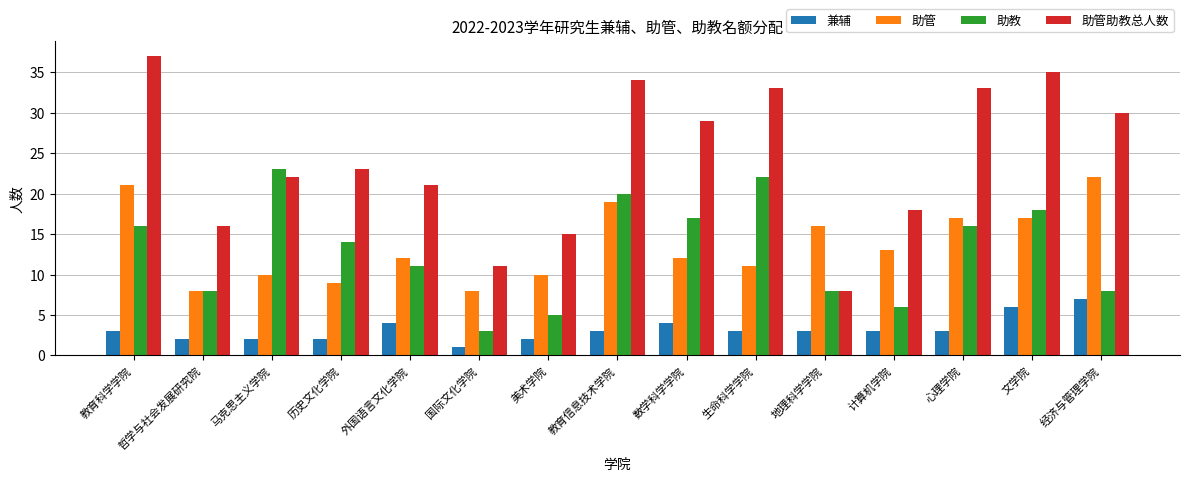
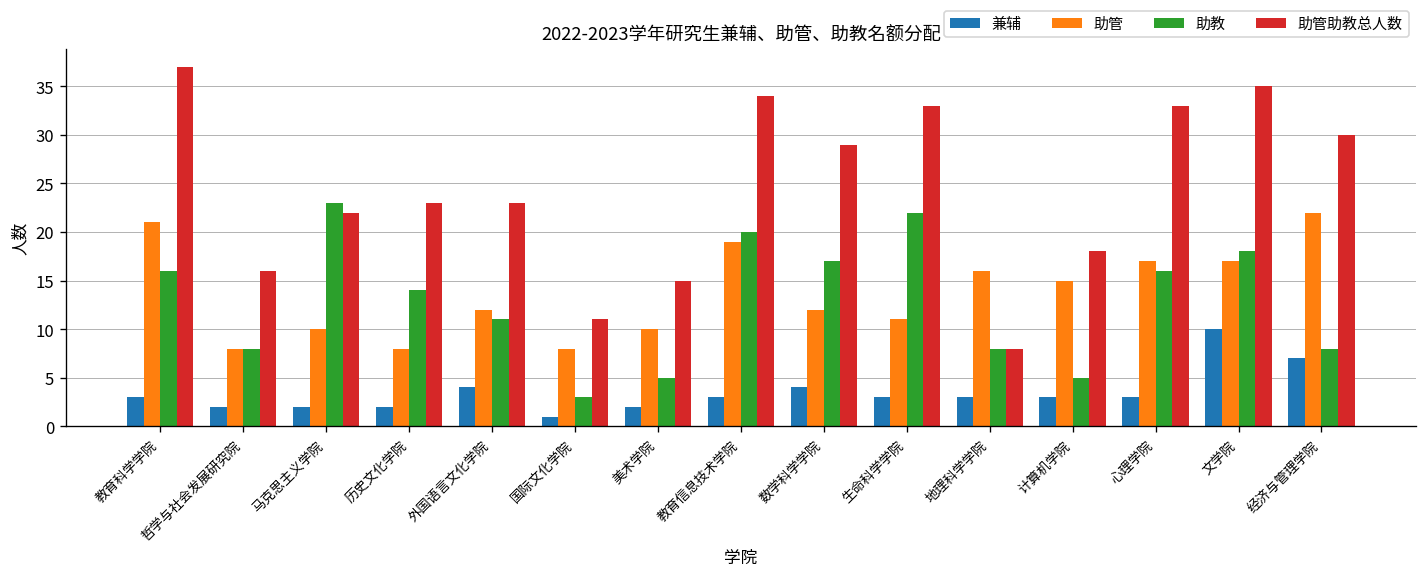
  {
    "兼辅": {
      "教育科学学院": 3,
      "哲学与社会发展研究院": 2,
      "马克思主义学院": 2,
      "历史文化学院": 2,
      "外国语言文化学院": 4,
      "国际文化学院": 1,
      "美术学院": 2,
      "教育信息技术学院": 3,
      "数学科学学院": 4,
      "生命科学学院": 3,
      "地理科学学院": 3,
      "计算机学院": 3,
      "心理学院": 3,
-     "文学院": 6,
+     "文学院": 10,
      "经济与管理学院": 7
    },
    "助管": {
      "教育科学学院": 21,
      "哲学与社会发展研究院": 8,
      "马克思主义学院": 10,
-     "历史文化学院": 9,
+     "历史文化学院": 8,
      "外国语言文化学院": 12,
      "国际文化学院": 8,
      "美术学院": 10,
      "教育信息技术学院": 19,
      "数学科学学院": 12,
      "生命科学学院": 11,
      "地理科学学院": 16,
-     "计算机学院": 13,
+     "计算机学院": 15,
      "心理学院": 17,
      "文学院": 17,
      "经济与管理学院": 22
    },
    "助教": {
      "教育科学学院": 16,
      "哲学与社会发展研究院": 8,
      "马克思主义学院": 23,
      "历史文化学院": 14,
      "外国语言文化学院": 11,
      "国际文化学院": 3,
      "美术学院": 5,
      "教育信息技术学院": 20,
      "数学科学学院": 17,
      "生命科学学院": 22,
      "地理科学学院": 8,
-     "计算机学院": 6,
+     "计算机学院": 5,
      "心理学院": 16,
      "文学院": 18,
      "经济与管理学院": 8
    },
    "助管助教总人数": {
      "教育科学学院": 37,
      "哲学与社会发展研究院": 16,
      "马克思主义学院": 22,
      "历史文化学院": 23,
-     "外国语言文化学院": 21,
+     "外国语言文化学院": 23,
      "国际文化学院": 11,
      "美术学院": 15,
      "教育信息技术学院": 34,
      "数学科学学院": 29,
      "生命科学学院": 33,
      "地理科学学院": 8,
      "计算机学院": 18,
      "心理学院": 33,
      "文学院": 35,
      "经济与管理学院": 30
    }
  }
